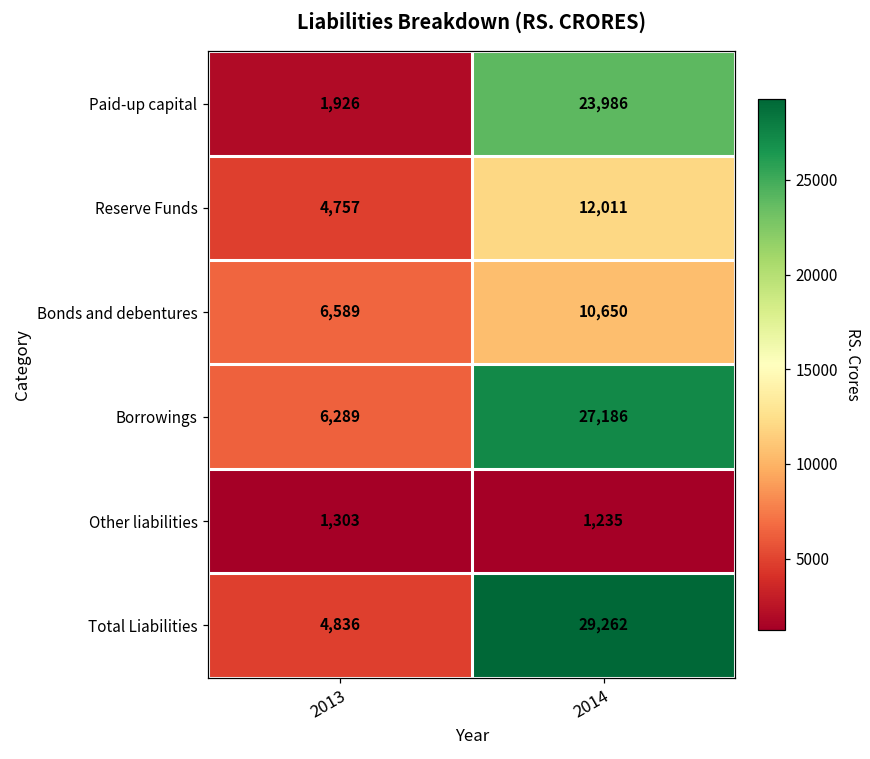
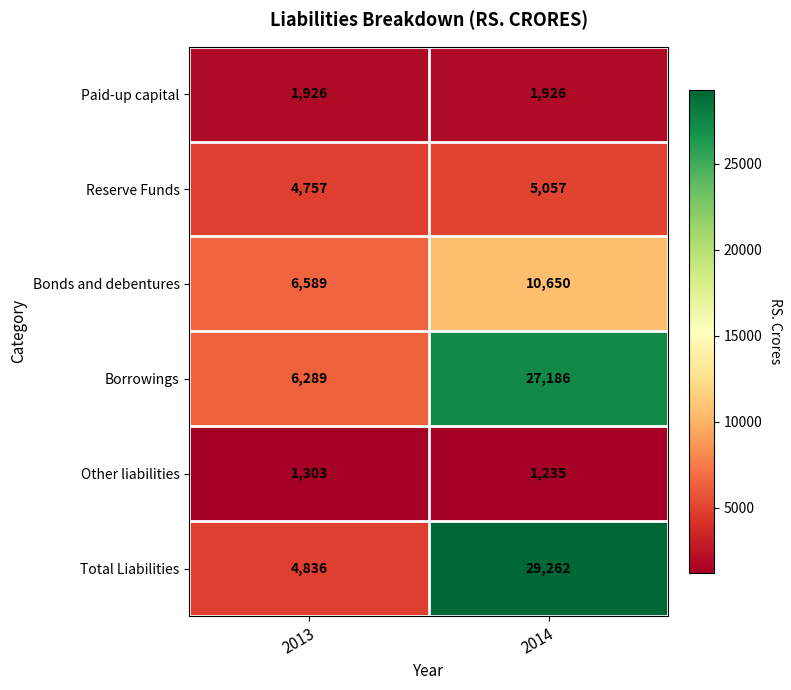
  {
    "Paid-up capital": {
      "2013": "1,926",
-     "2014": "23,986"
+     "2014": "1,926"
    },
    "Reserve Funds": {
      "2013": "4,757",
-     "2014": "12,011"
+     "2014": "5,057"
    },
    "Bonds and debentures": {
      "2013": "6,589",
      "2014": "10,650"
    },
    "Borrowings": {
      "2013": "6,289",
      "2014": "27,186"
    },
    "Other liabilities": {
      "2013": "1,303",
      "2014": "1,235"
    },
    "Total Liabilities": {
      "2013": "4,836",
      "2014": "29,262"
    }
  }
